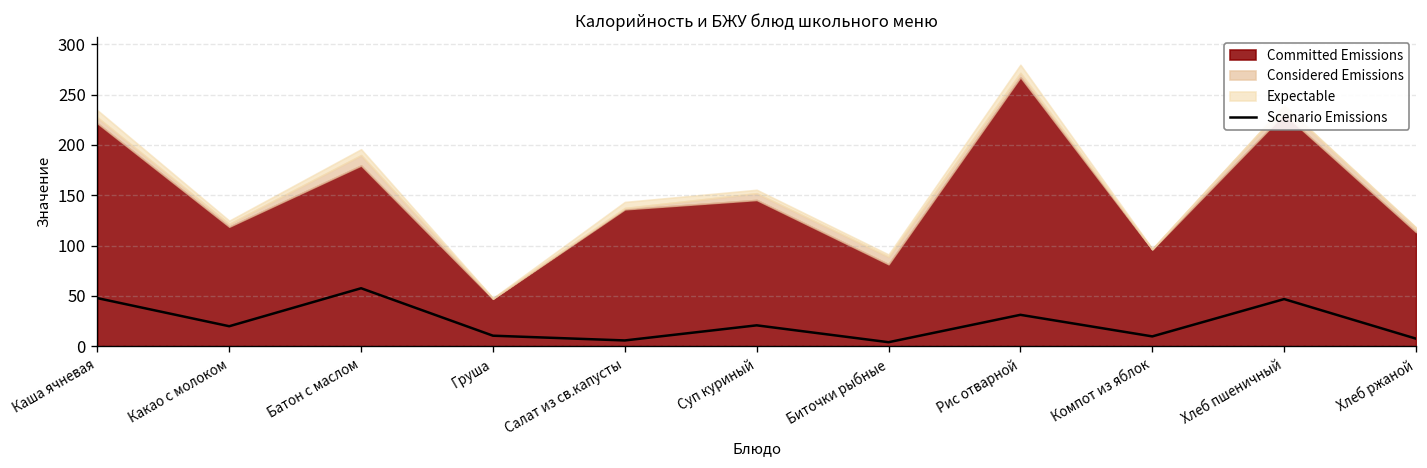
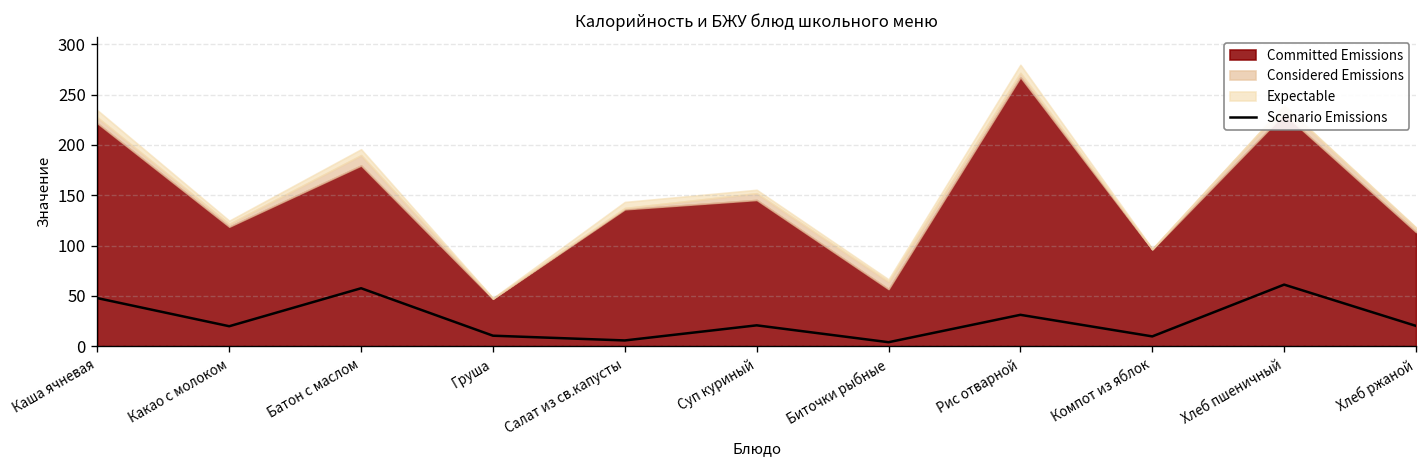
  {
    "Scenario Emissions": {
      "Каша ячневая": 50,
      "Какао с молоком": 20,
      "Батон с маслом": 60,
      "Груша": 10,
      "Салат из св.капусты": 10,
      "Суп куриный": 20,
      "Биточки рыбные": 0,
      "Рис отварной": 30,
      "Компот из яблок": 10,
-     "Хлеб пшеничный": 50,
-     "Хлеб ржаной": 10
+     "Хлеб пшеничный": 60,
+     "Хлеб ржаной": 20
    },
    "Committed Emissions": {
      "Каша ячневая": 220,
      "Батон с маслом": 180,
      "Суп куриный": 150,
-     "Биточки рыбные": 80,
+     "Биточки рыбные": 60,
      "Рис отварной": 270,
      "Хлеб ржаной": 110
    }
  }
